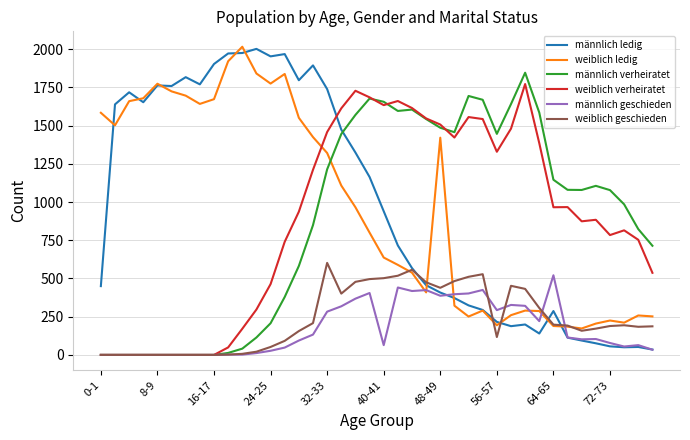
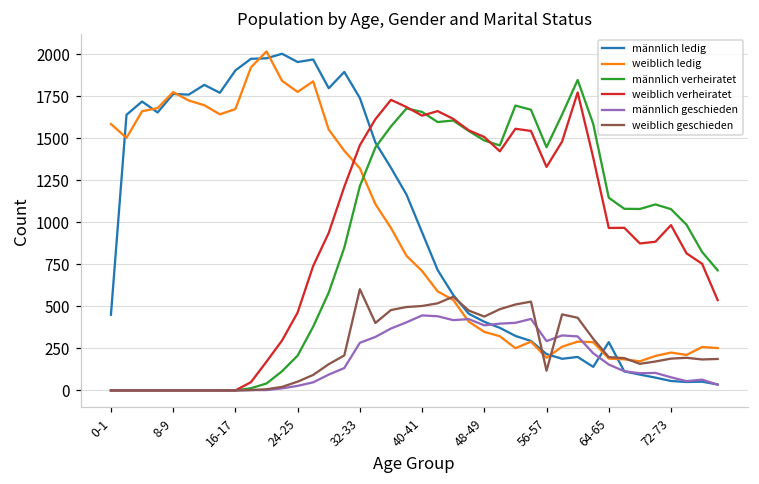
  {
    "männlich ledig": {
      "0-1": 450,
      "16-17": 1900,
      "24-25": 1950,
      "32-33": 1740,
      "40-41": 940,
      "48-49": 410,
      "56-57": 220,
      "64-65": 290,
      "72-73": 60
    },
    "weiblich ledig": {
      "0-1": 1580,
      "16-17": 1670,
      "24-25": 1780,
      "32-33": 1320,
-     "40-41": 640,
-     "48-49": 1420,
+     "40-41": 710,
+     "48-49": 350,
      "56-57": 190,
      "72-73": 230
    },
    "männlich verheiratet": {
      "24-25": 210,
      "32-33": 1210,
      "40-41": 1660,
      "48-49": 1490,
      "56-57": 1450,
      "64-65": 1150,
      "72-73": 1080
    },
    "weiblich verheiratet": {
      "24-25": 460,
      "32-33": 1460,
      "40-41": 1630,
      "48-49": 1510,
      "56-57": 1330,
      "64-65": 970,
-     "72-73": 780
+     "72-73": 980
    },
    "männlich geschieden": {
      "24-25": 30,
      "32-33": 280,
-     "40-41": 60,
+     "40-41": 450,
      "48-49": 390,
      "56-57": 290,
-     "64-65": 520,
+     "64-65": 150,
      "72-73": 80
    },
    "weiblich geschieden": {
      "24-25": 50,
      "32-33": 600,
      "40-41": 500,
      "48-49": 440,
      "56-57": 120,
      "72-73": 190
    }
  }
